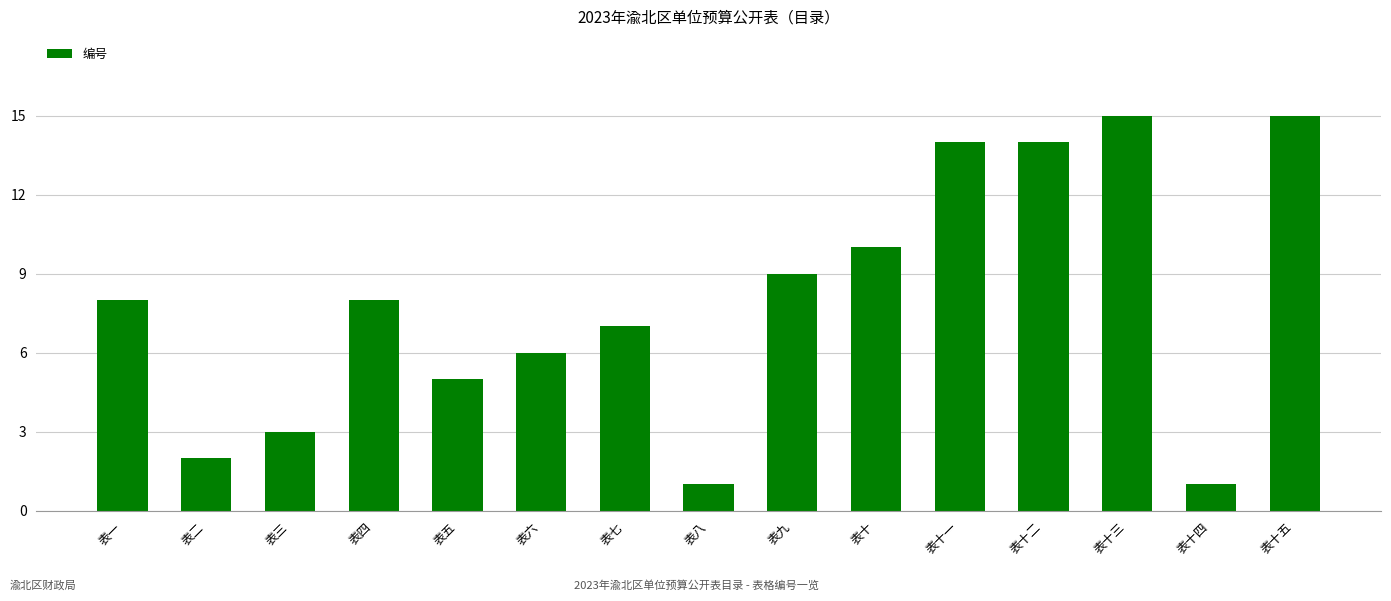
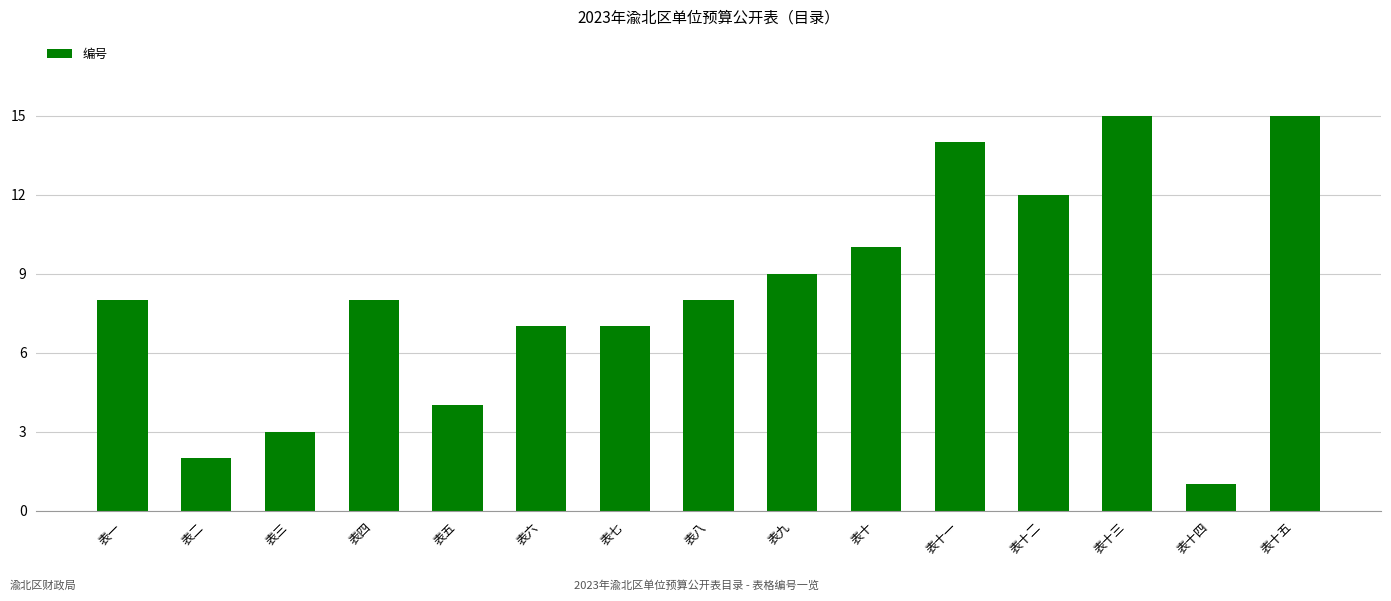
  {
    "表一": 8,
    "表二": 2,
    "表三": 3,
    "表四": 8,
-   "表五": 5,
-   "表六": 6,
+   "表五": 4,
+   "表六": 7,
    "表七": 7,
-   "表八": 1,
+   "表八": 8,
    "表九": 9,
    "表十": 10,
    "表十一": 14,
-   "表十二": 14,
+   "表十二": 12,
    "表十三": 15,
    "表十四": 1,
    "表十五": 15
  }
